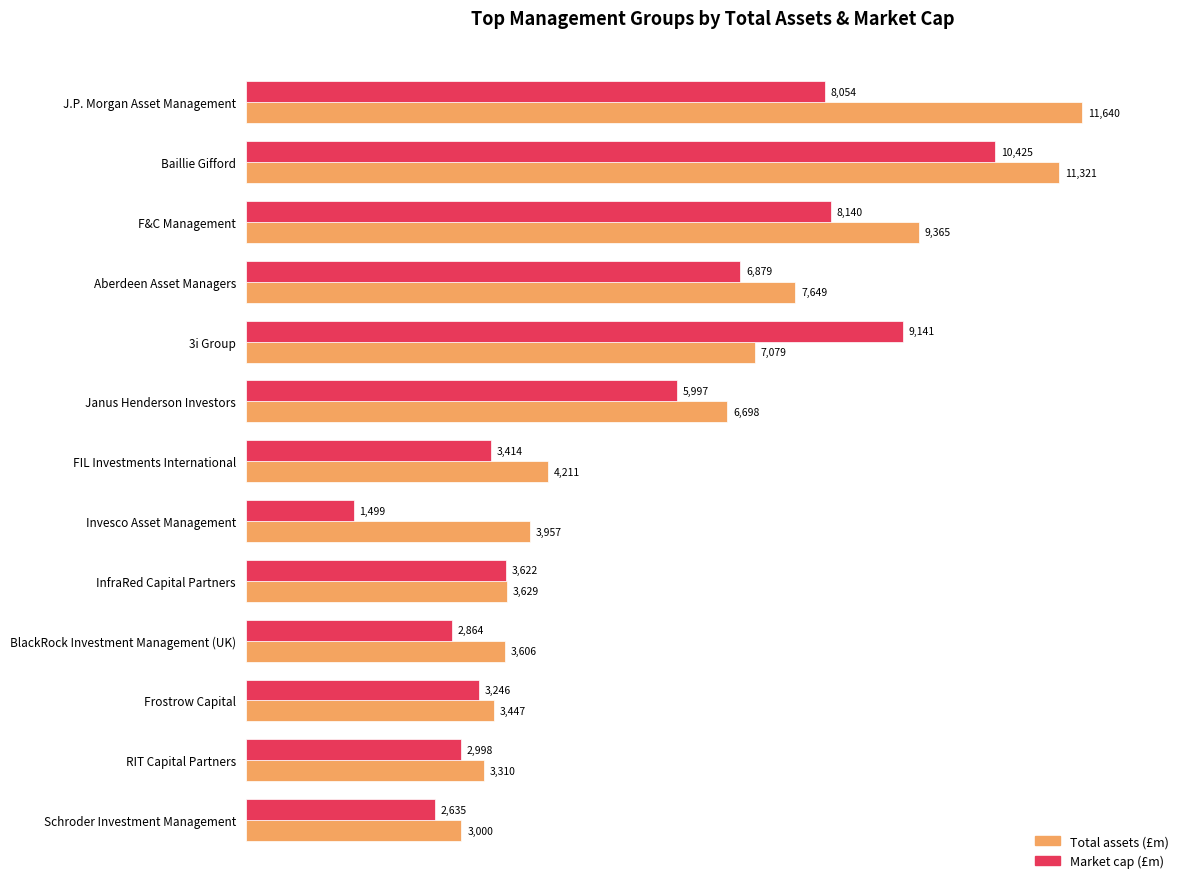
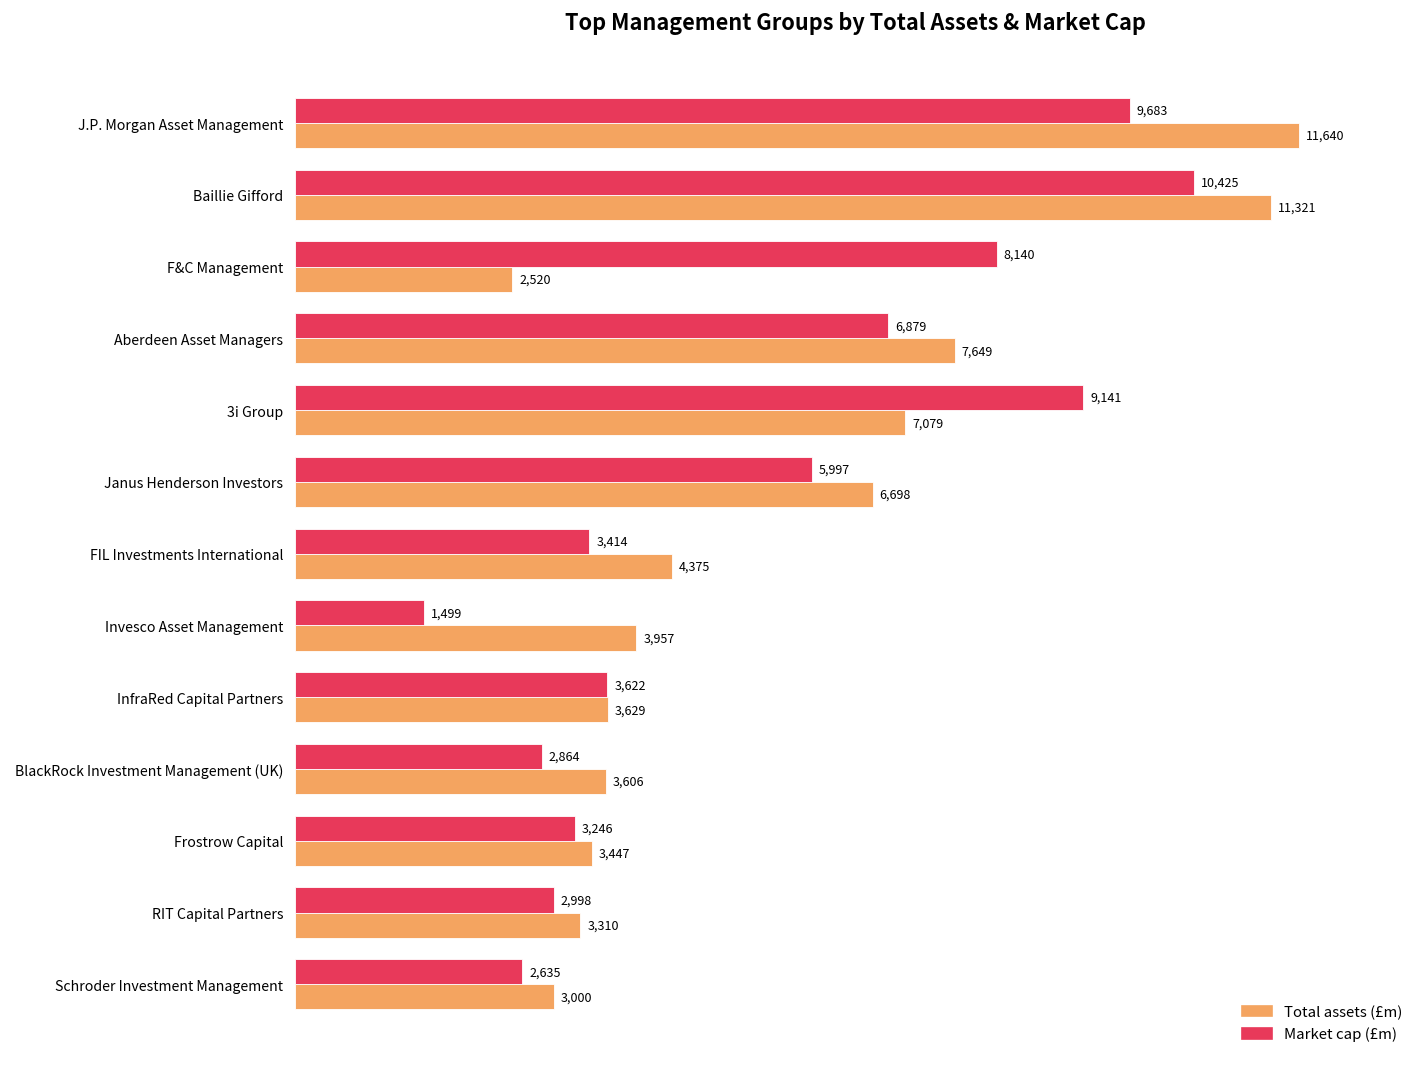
  {
    "Total assets (£m)": {
      "J.P. Morgan Asset Management": "11,640",
      "Baillie Gifford": "11,321",
-     "F&C Management": "9,365",
+     "F&C Management": "2,520",
      "Aberdeen Asset Managers": "7,649",
      "3i Group": "7,079",
      "Janus Henderson Investors": "6,698",
-     "FIL Investments International": "4,211",
+     "FIL Investments International": "4,375",
      "Invesco Asset Management": "3,957",
      "InfraRed Capital Partners": "3,629",
      "BlackRock Investment Management (UK)": "3,606",
      "Frostrow Capital": "3,447",
      "RIT Capital Partners": "3,310",
      "Schroder Investment Management": "3,000"
    },
    "Market cap (£m)": {
-     "J.P. Morgan Asset Management": "8,054",
+     "J.P. Morgan Asset Management": "9,683",
      "Baillie Gifford": "10,425",
      "F&C Management": "8,140",
      "Aberdeen Asset Managers": "6,879",
      "3i Group": "9,141",
      "Janus Henderson Investors": "5,997",
      "FIL Investments International": "3,414",
      "Invesco Asset Management": "1,499",
      "InfraRed Capital Partners": "3,622",
      "BlackRock Investment Management (UK)": "2,864",
      "Frostrow Capital": "3,246",
      "RIT Capital Partners": "2,998",
      "Schroder Investment Management": "2,635"
    }
  }
